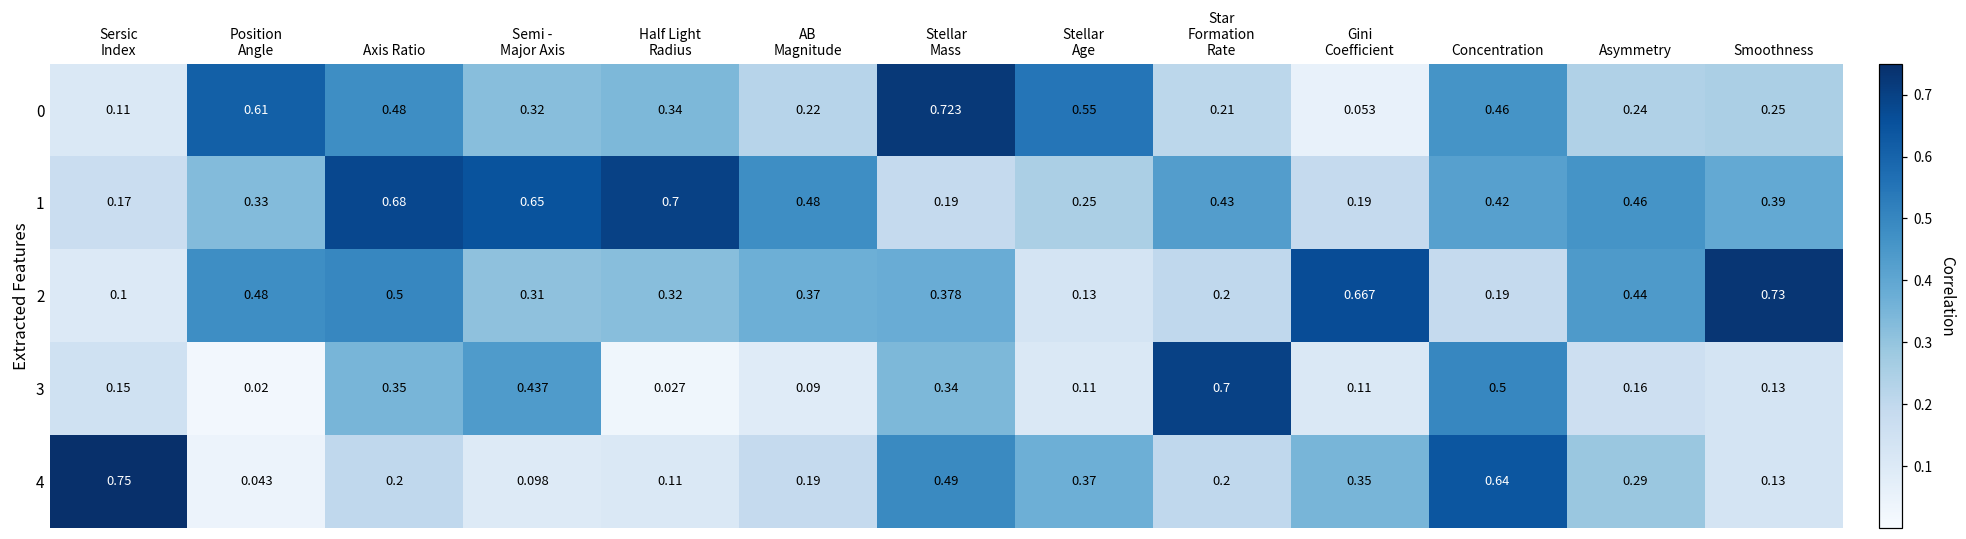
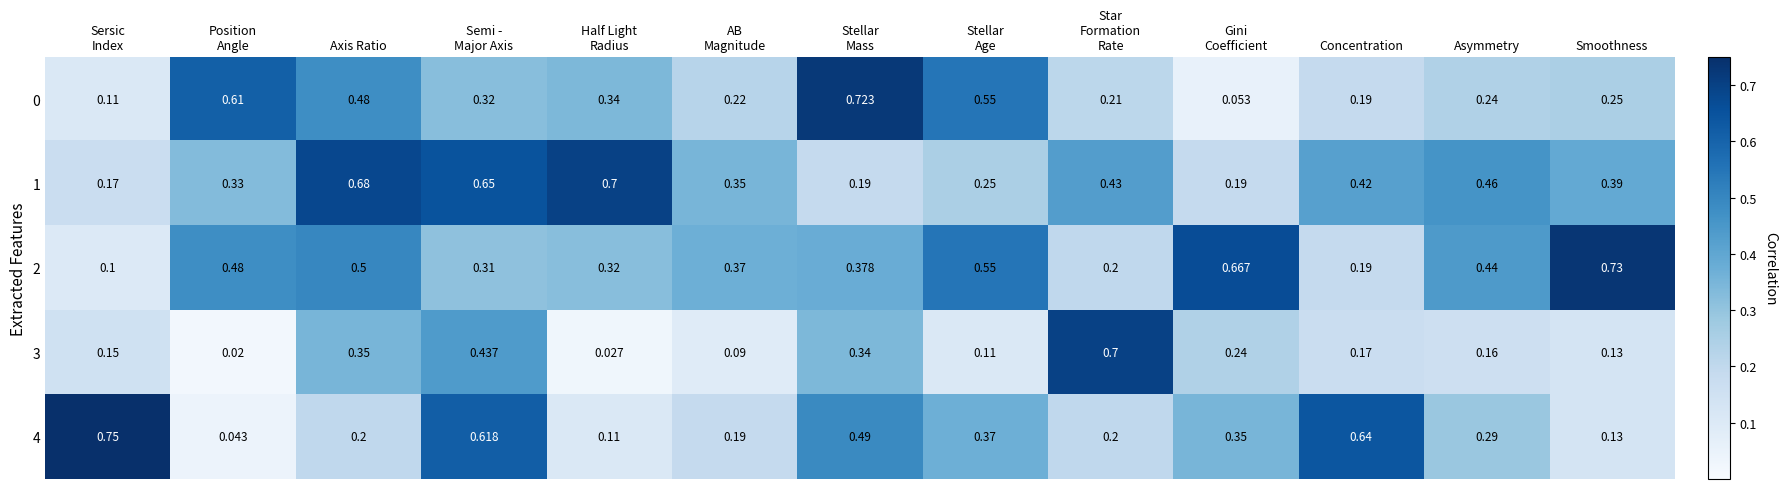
  {
    "0": {
      "Sersic Index": 0.11,
      "Position Angle": 0.61,
      "Axis Ratio": 0.48,
      "Semi - Major Axis": 0.32,
      "Half Light Radius": 0.34,
      "AB Magnitude": 0.22,
      "Stellar Mass": 0.723,
      "Stellar Age": 0.55,
      "Star Formation Rate": 0.21,
      "Gini Coefficient": 0.053,
-     "Concentration": 0.46,
+     "Concentration": 0.19,
      "Asymmetry": 0.24,
      "Smoothness": 0.25
    },
    "1": {
      "Sersic Index": 0.17,
      "Position Angle": 0.33,
      "Axis Ratio": 0.68,
      "Semi - Major Axis": 0.65,
      "Half Light Radius": 0.7,
-     "AB Magnitude": 0.48,
+     "AB Magnitude": 0.35,
      "Stellar Mass": 0.19,
      "Stellar Age": 0.25,
      "Star Formation Rate": 0.43,
      "Gini Coefficient": 0.19,
      "Concentration": 0.42,
      "Asymmetry": 0.46,
      "Smoothness": 0.39
    },
    "2": {
      "Sersic Index": 0.1,
      "Position Angle": 0.48,
      "Axis Ratio": 0.5,
      "Semi - Major Axis": 0.31,
      "Half Light Radius": 0.32,
      "AB Magnitude": 0.37,
      "Stellar Mass": 0.378,
-     "Stellar Age": 0.13,
+     "Stellar Age": 0.55,
      "Star Formation Rate": 0.2,
      "Gini Coefficient": 0.667,
      "Concentration": 0.19,
      "Asymmetry": 0.44,
      "Smoothness": 0.73
    },
    "3": {
      "Sersic Index": 0.15,
      "Position Angle": 0.02,
      "Axis Ratio": 0.35,
      "Semi - Major Axis": 0.437,
      "Half Light Radius": 0.027,
      "AB Magnitude": 0.09,
      "Stellar Mass": 0.34,
      "Stellar Age": 0.11,
      "Star Formation Rate": 0.7,
-     "Gini Coefficient": 0.11,
-     "Concentration": 0.5,
+     "Gini Coefficient": 0.24,
+     "Concentration": 0.17,
      "Asymmetry": 0.16,
      "Smoothness": 0.13
    },
    "4": {
      "Sersic Index": 0.75,
      "Position Angle": 0.043,
      "Axis Ratio": 0.2,
-     "Semi - Major Axis": 0.098,
+     "Semi - Major Axis": 0.618,
      "Half Light Radius": 0.11,
      "AB Magnitude": 0.19,
      "Stellar Mass": 0.49,
      "Stellar Age": 0.37,
      "Star Formation Rate": 0.2,
      "Gini Coefficient": 0.35,
      "Concentration": 0.64,
      "Asymmetry": 0.29,
      "Smoothness": 0.13
    }
  }
